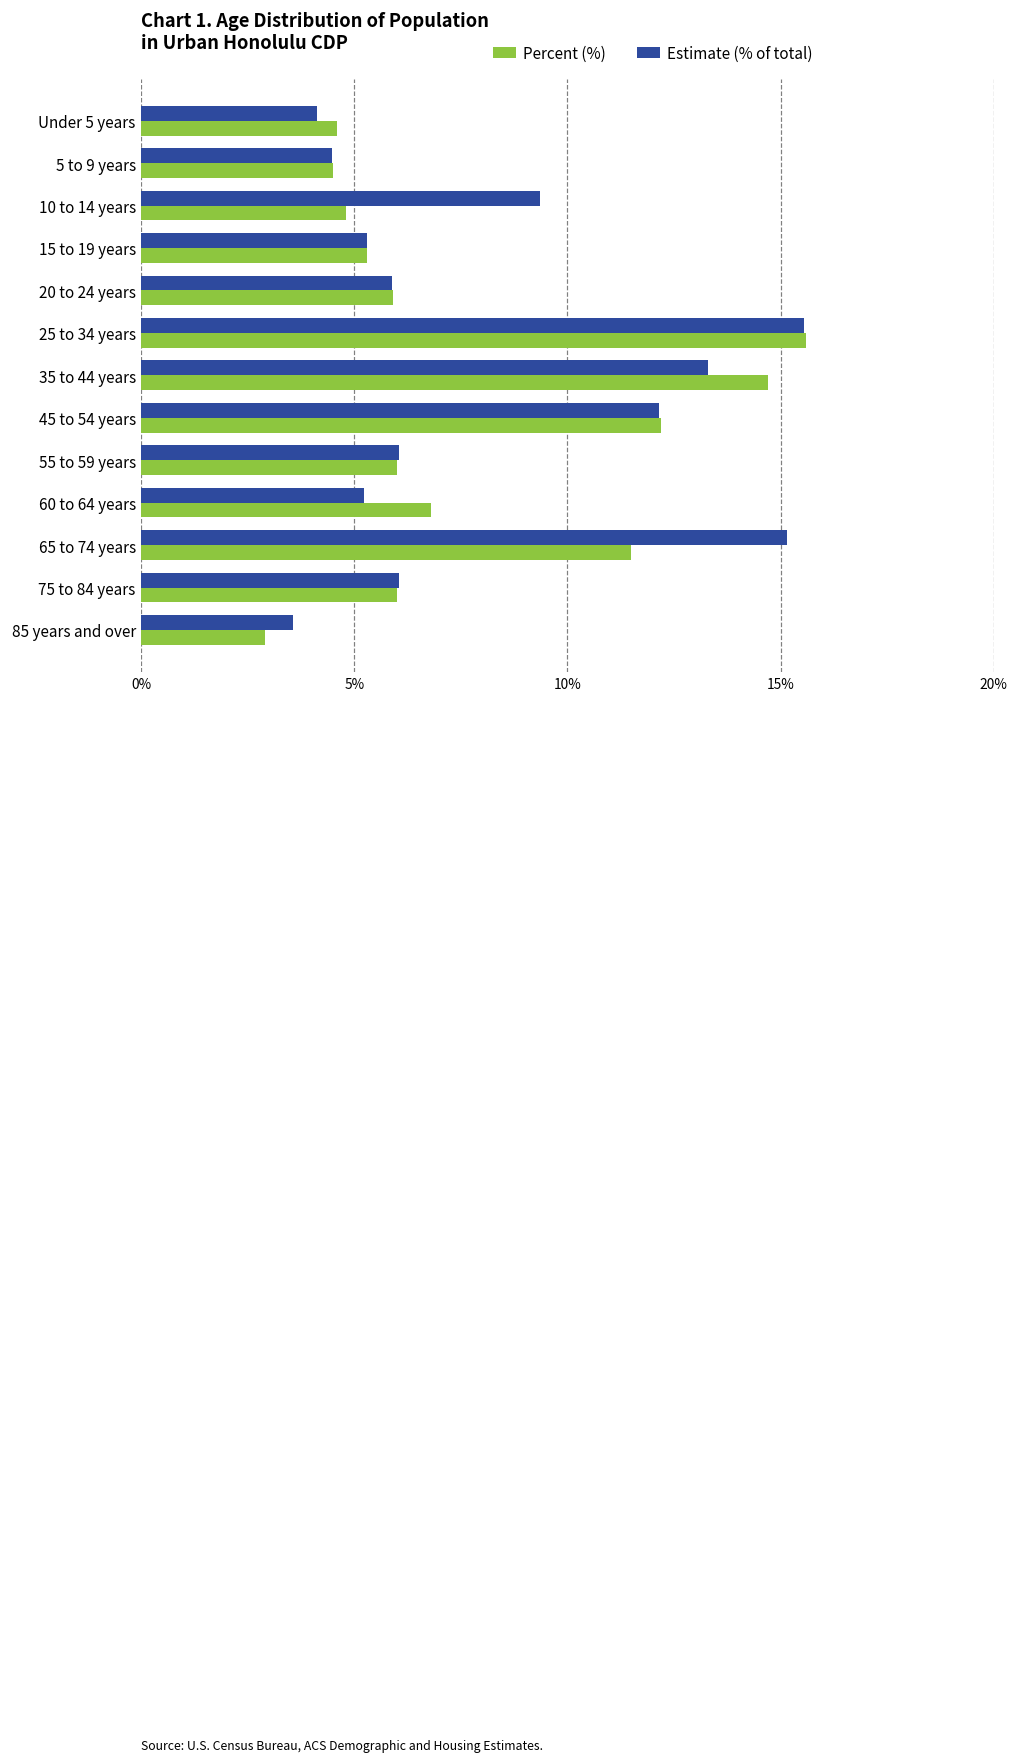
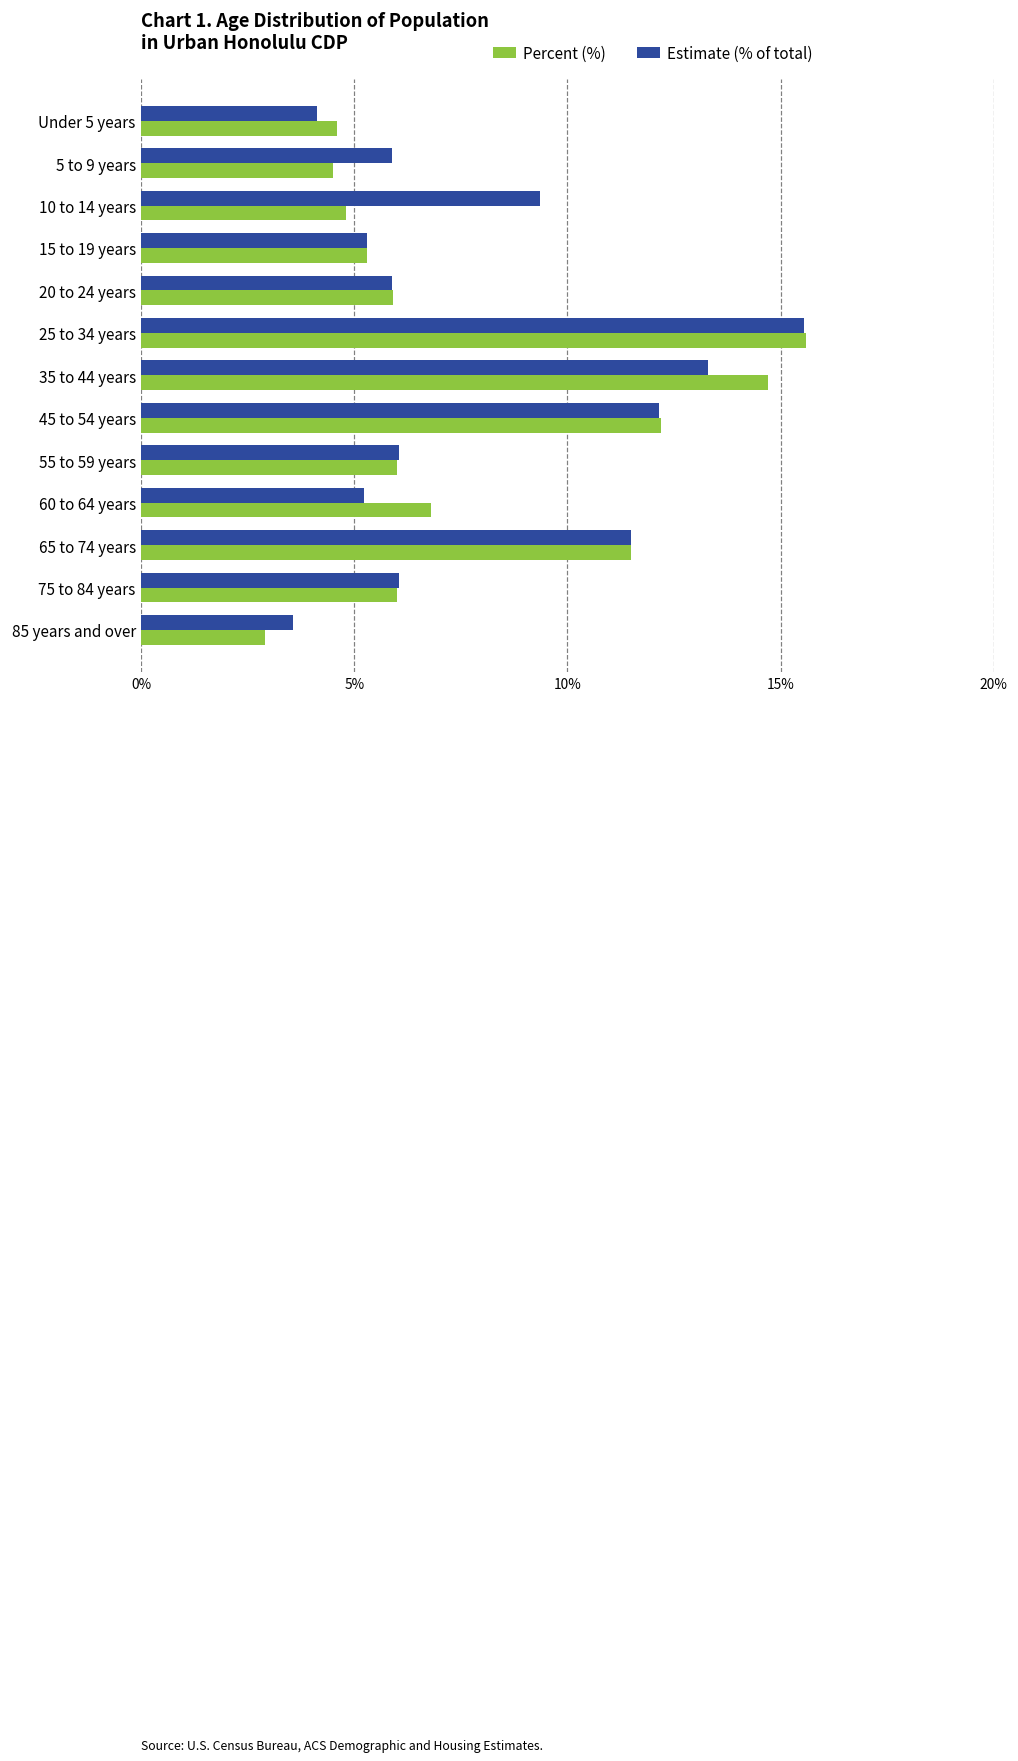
  {
    "Percent (%)": {
      "Under 5 years": "4.6%",
      "5 to 9 years": "4.5%",
      "10 to 14 years": "4.8%",
      "15 to 19 years": "5.3%",
      "20 to 24 years": "5.9%",
      "25 to 34 years": "15.6%",
      "35 to 44 years": "14.7%",
      "45 to 54 years": "12.2%",
      "55 to 59 years": "6.0%",
      "60 to 64 years": "6.8%",
      "65 to 74 years": "11.5%",
      "75 to 84 years": "6.0%",
      "85 years and over": "2.9%"
    },
    "Estimate (% of total)": {
      "Under 5 years": "4.1%",
-     "5 to 9 years": "4.5%",
+     "5 to 9 years": "5.9%",
      "10 to 14 years": "9.4%",
      "15 to 19 years": "5.3%",
      "20 to 24 years": "5.9%",
      "25 to 34 years": "15.6%",
      "35 to 44 years": "13.3%",
      "45 to 54 years": "12.2%",
      "55 to 59 years": "6.0%",
      "60 to 64 years": "5.2%",
-     "65 to 74 years": "15.1%",
+     "65 to 74 years": "11.5%",
      "75 to 84 years": "6.0%",
      "85 years and over": "3.6%"
    }
  }
